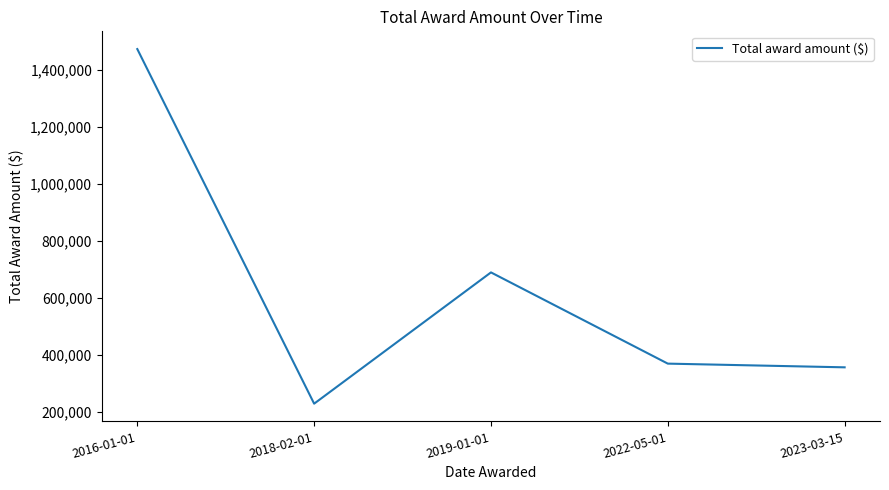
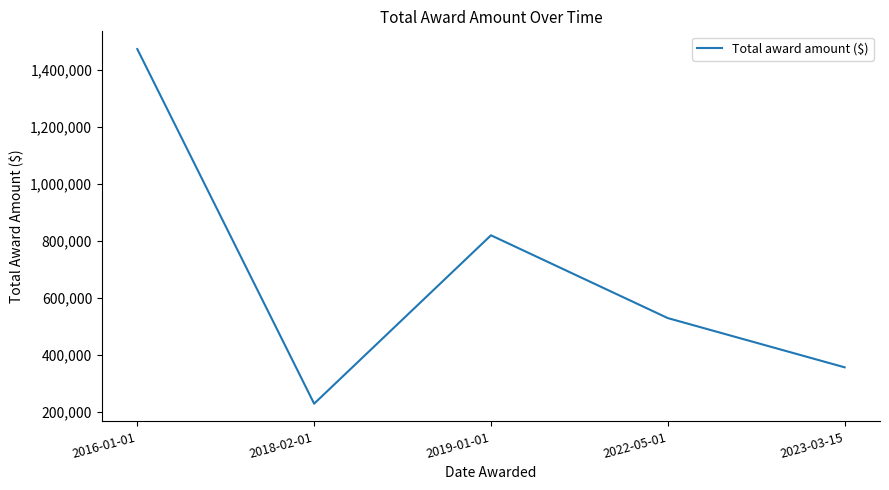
  {
    "2016-01-01": "1,470,000",
    "2018-02-01": "230,000",
-   "2019-01-01": "690,000",
-   "2022-05-01": "370,000",
+   "2019-01-01": "820,000",
+   "2022-05-01": "530,000",
    "2023-03-15": "360,000"
  }
